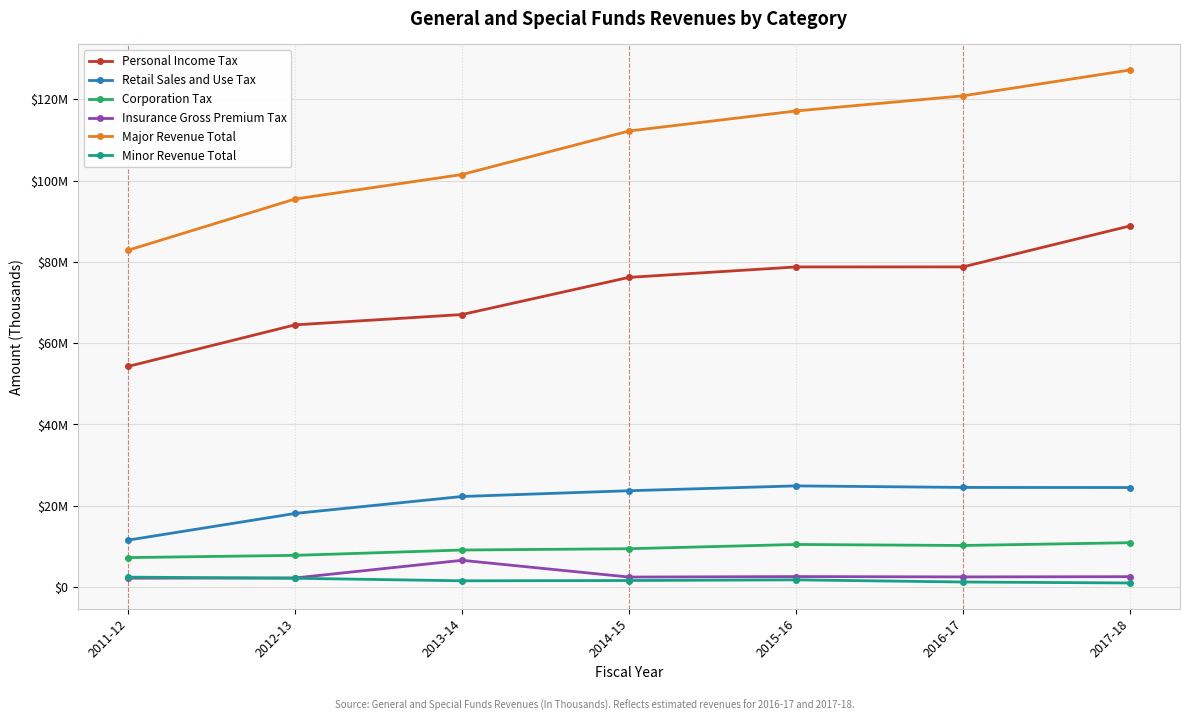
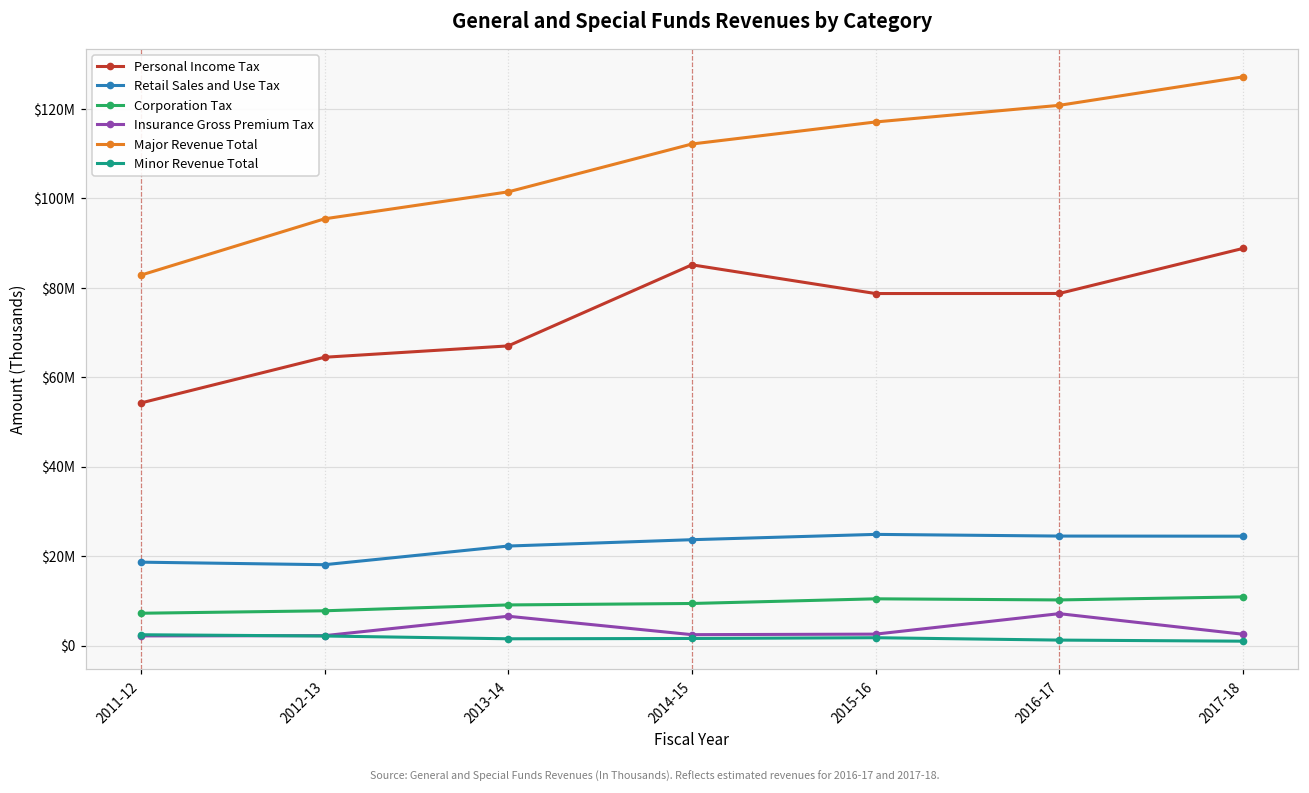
  {
    "Personal Income Tax": {
      "2011-12": "$54000000",
      "2012-13": "$64000000",
      "2013-14": "$67000000",
-     "2014-15": "$76000000",
+     "2014-15": "$85000000",
      "2015-16": "$79000000",
      "2016-17": "$79000000",
      "2017-18": "$89000000"
    },
    "Retail Sales and Use Tax": {
-     "2011-12": "$12000000",
+     "2011-12": "$19000000",
      "2012-13": "$18000000",
      "2013-14": "$22000000",
      "2014-15": "$24000000",
      "2015-16": "$25000000",
      "2016-17": "$24000000",
      "2017-18": "$24000000"
    },
    "Insurance Gross Premium Tax": {
      "2013-14": "$7000000",
      "2014-15": "$2000000",
      "2015-16": "$3000000",
-     "2016-17": "$2000000",
+     "2016-17": "$7000000",
      "2017-18": "$3000000"
    },
    "Major Revenue Total": {
      "2011-12": "$83000000",
      "2012-13": "$95000000",
      "2013-14": "$101000000",
      "2014-15": "$112000000",
      "2015-16": "$117000000",
      "2016-17": "$121000000",
      "2017-18": "$127000000"
    }
  }
